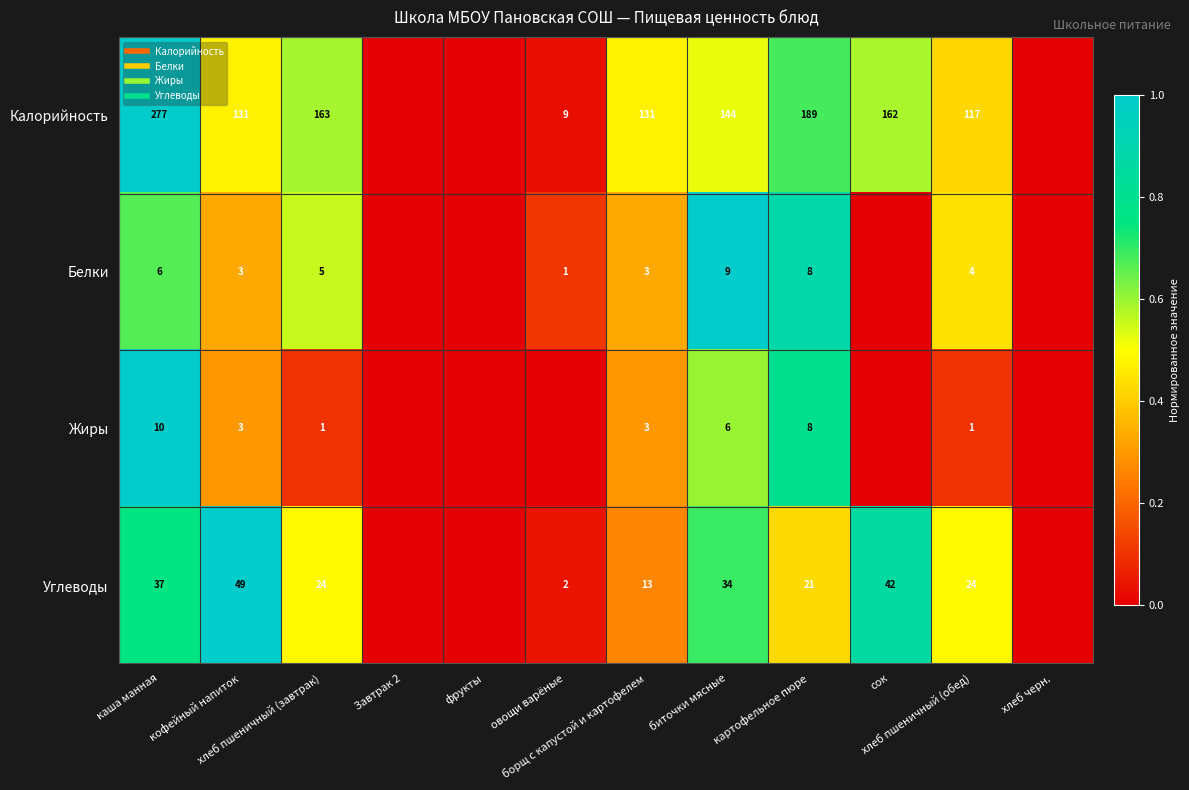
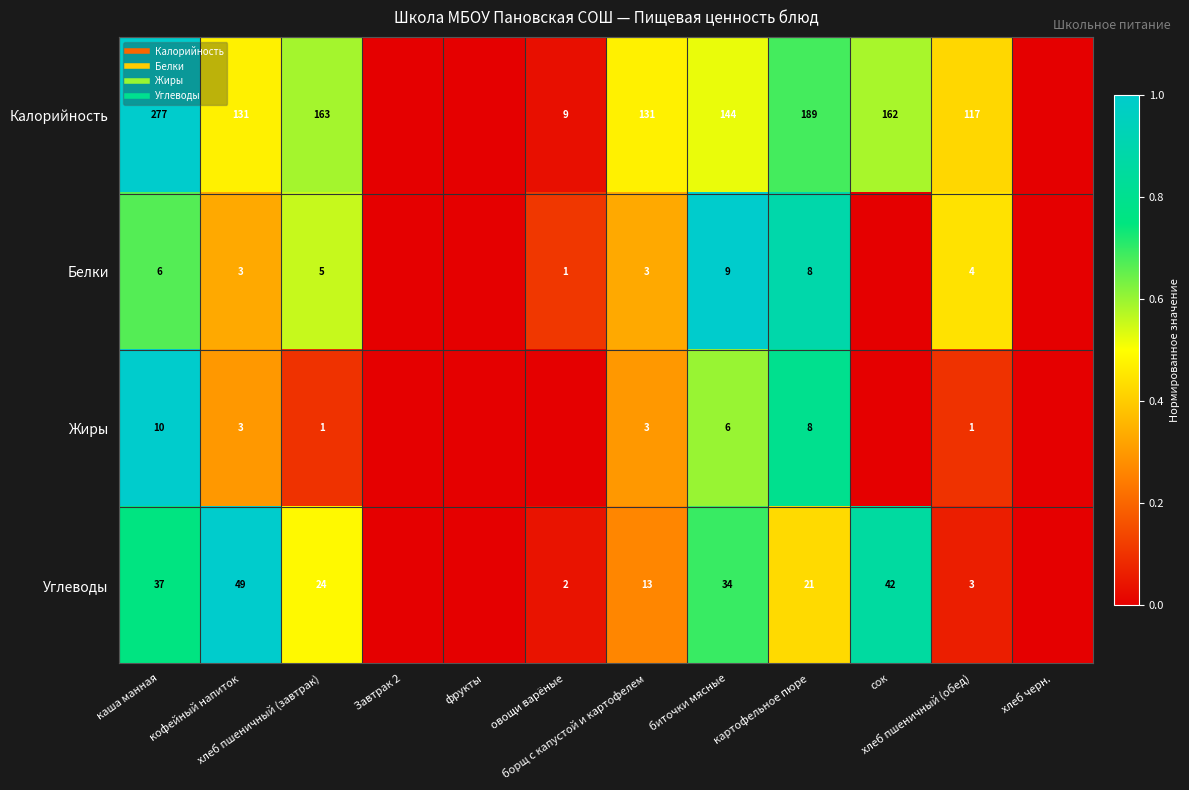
  {
    "Калорийность": {
      "каша манная": 277,
      "кофейный напиток": 131,
      "хлеб пшеничный (завтрак)": 163,
      "овощи варёные": 9,
      "борщ с капустой и картофелем": 131,
      "биточки мясные": 144,
      "картофельное пюре": 189,
      "сок": 162,
      "хлеб пшеничный (обед)": 117
    },
    "Белки": {
      "каша манная": 6,
      "кофейный напиток": 3,
      "хлеб пшеничный (завтрак)": 5,
      "овощи варёные": 1,
      "борщ с капустой и картофелем": 3,
      "биточки мясные": 9,
      "картофельное пюре": 8,
      "хлеб пшеничный (обед)": 4
    },
    "Жиры": {
      "каша манная": 10,
      "кофейный напиток": 3,
      "хлеб пшеничный (завтрак)": 1,
      "борщ с капустой и картофелем": 3,
      "биточки мясные": 6,
      "картофельное пюре": 8,
      "хлеб пшеничный (обед)": 1
    },
    "Углеводы": {
      "каша манная": 37,
      "кофейный напиток": 49,
      "хлеб пшеничный (завтрак)": 24,
      "овощи варёные": 2,
      "борщ с капустой и картофелем": 13,
      "биточки мясные": 34,
      "картофельное пюре": 21,
      "сок": 42,
-     "хлеб пшеничный (обед)": 24
+     "хлеб пшеничный (обед)": 3
    }
  }
